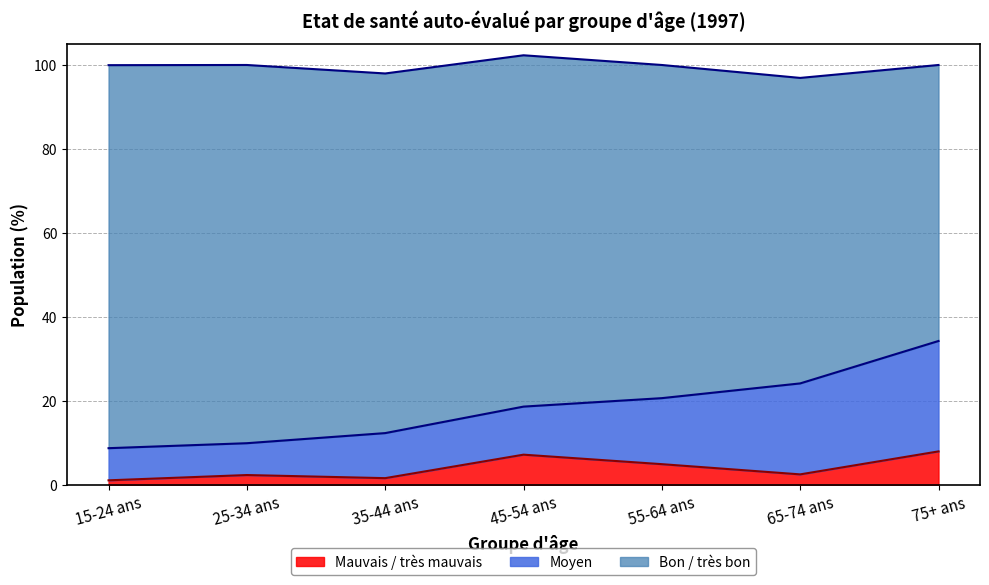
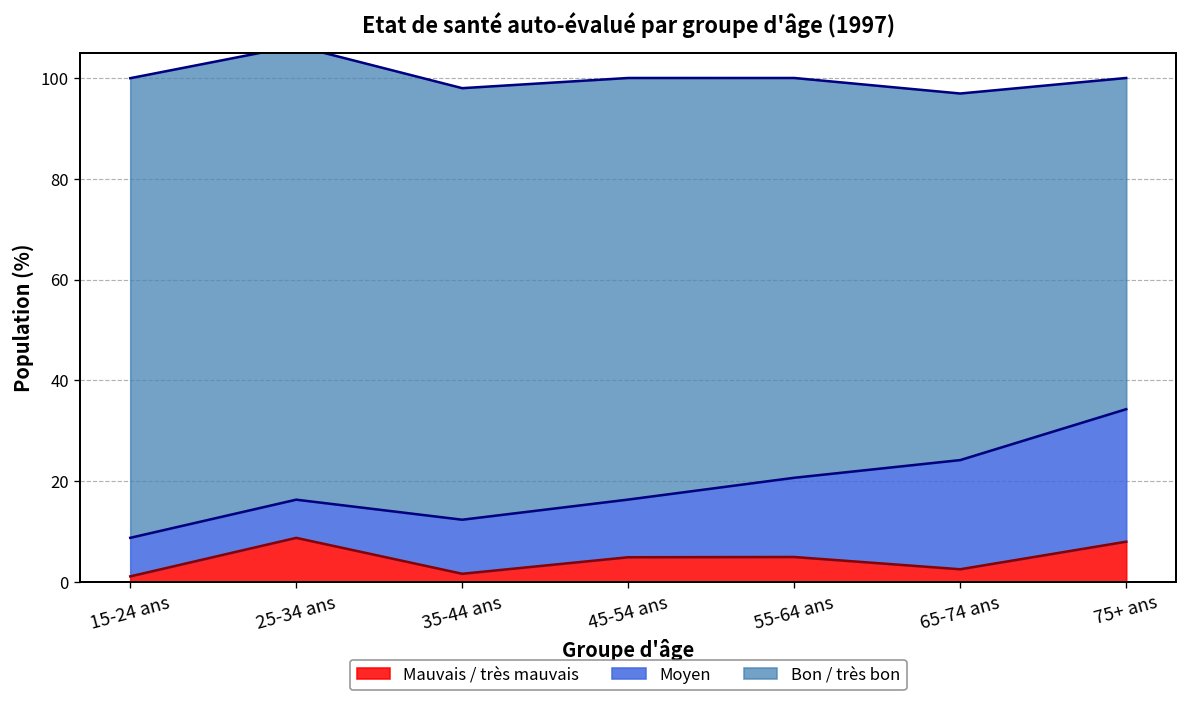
  {
    "Mauvais / très mauvais": {
      "15-24 ans": 1,
-     "25-34 ans": 2,
+     "25-34 ans": 9,
      "35-44 ans": 2,
-     "45-54 ans": 7,
+     "45-54 ans": 5,
      "55-64 ans": 5,
      "65-74 ans": 3,
      "75+ ans": 8
    }
  }
